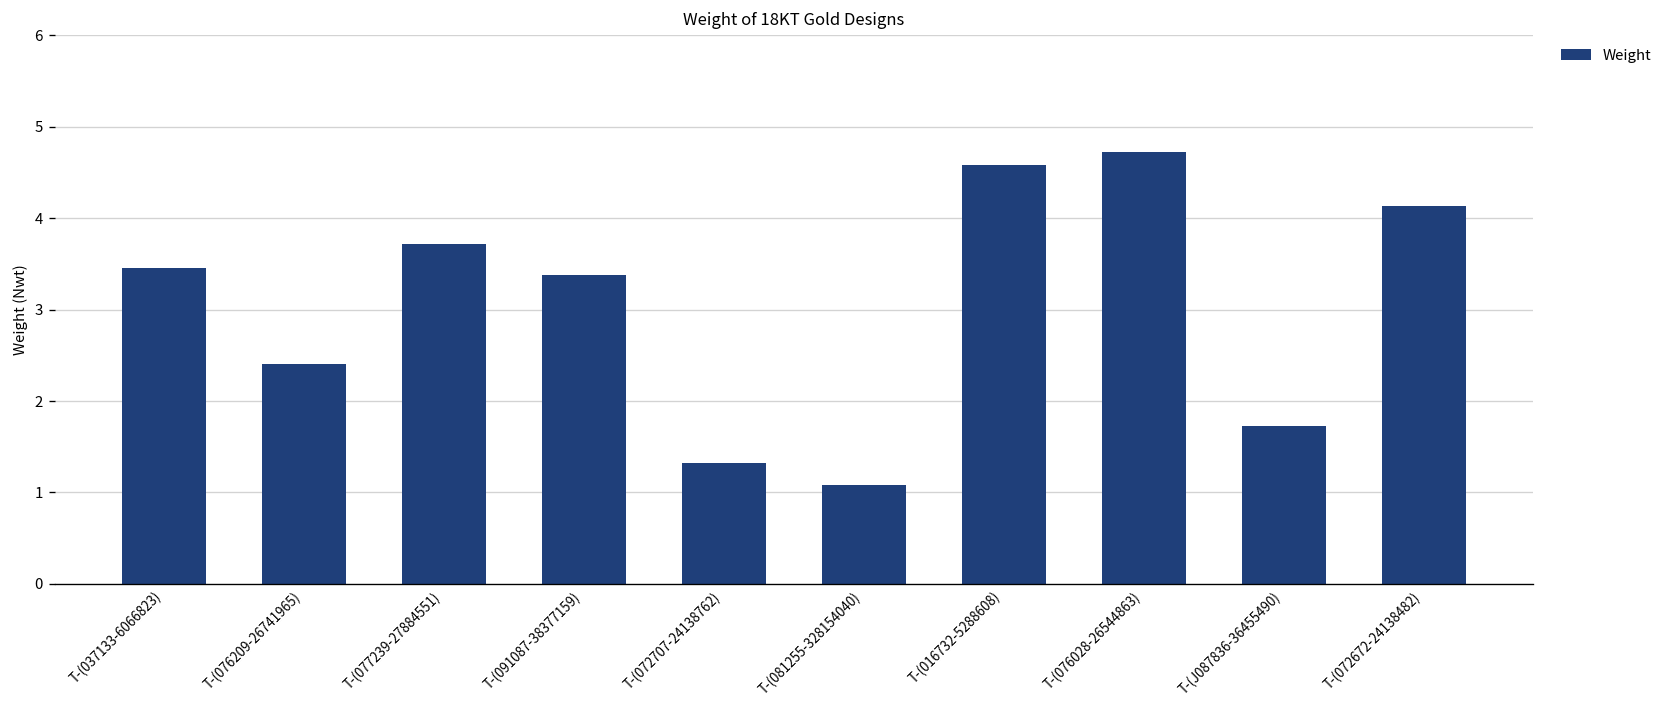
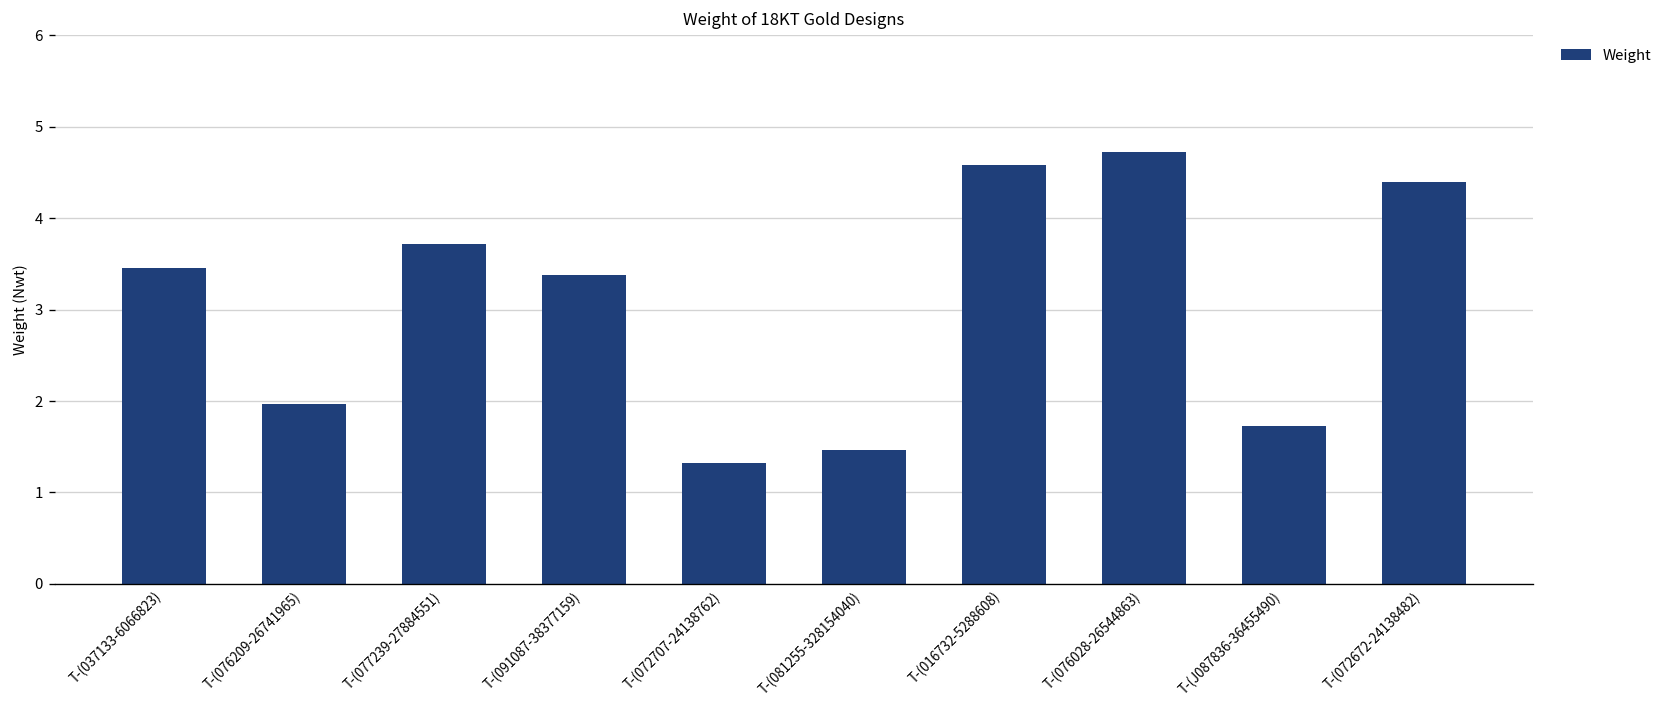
  {
    "T-(037133-6066823)": 3.5,
-   "T-(076209-26741965)": 2.4,
+   "T-(076209-26741965)": 2.0,
    "T-(077239-27884551)": 3.7,
    "T-(091087-38377159)": 3.4,
    "T-(072707-24138762)": 1.3,
-   "T-(081255-328154040)": 1.1,
+   "T-(081255-328154040)": 1.5,
    "T-(016732-5288608)": 4.6,
    "T-(076028-26544863)": 4.7,
    "T-(J087836-36455490)": 1.7,
-   "T-(072672-24138482)": 4.1
+   "T-(072672-24138482)": 4.4
  }
